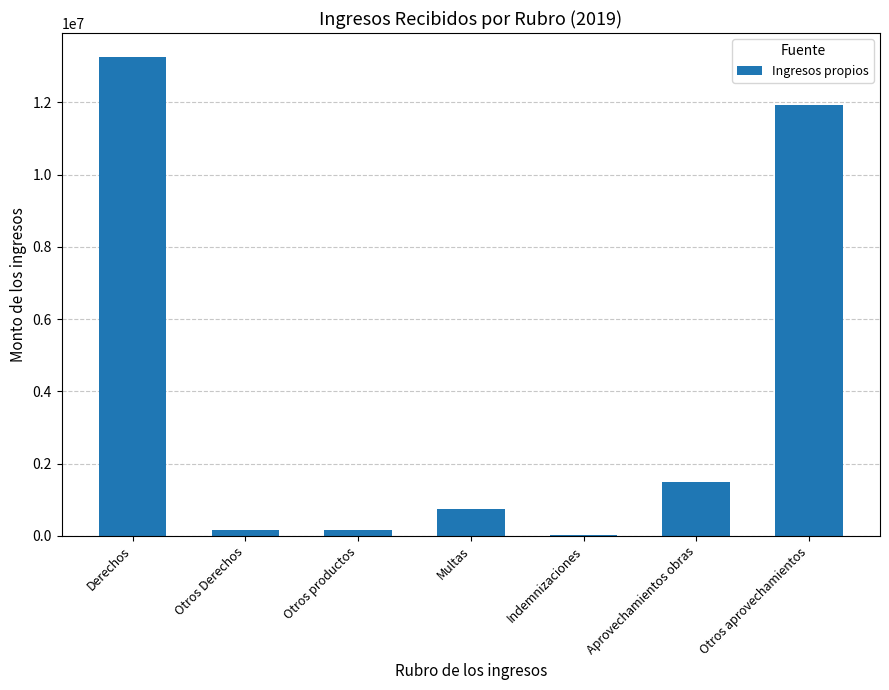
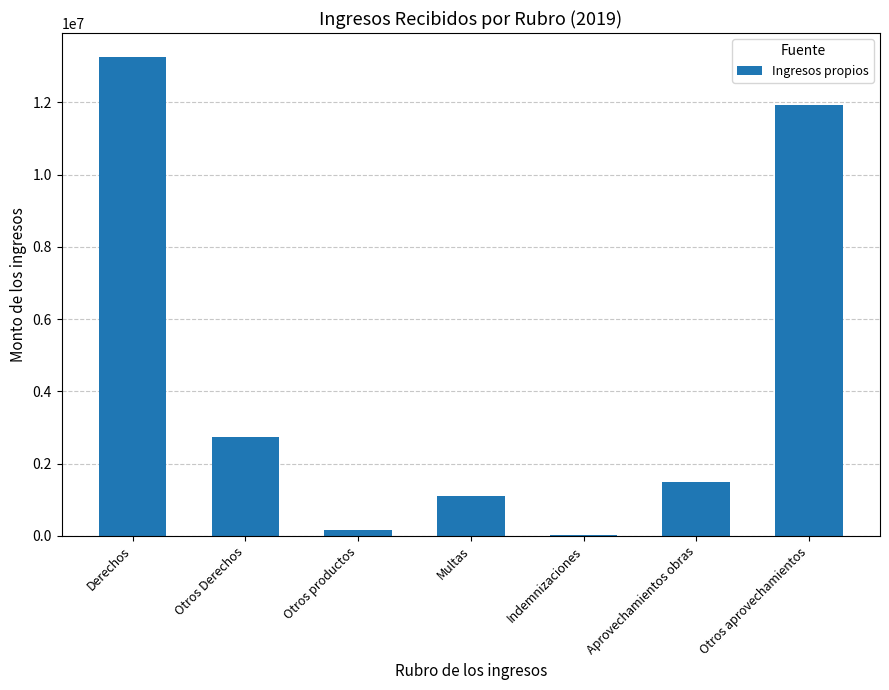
  {
    "Derechos": 13300000,
-   "Otros Derechos": 100000,
+   "Otros Derechos": 2700000,
    "Otros productos": 200000,
-   "Multas": 700000,
+   "Multas": 1100000,
    "Aprovechamientos obras": 1500000,
    "Otros aprovechamientos": 11900000
  }
